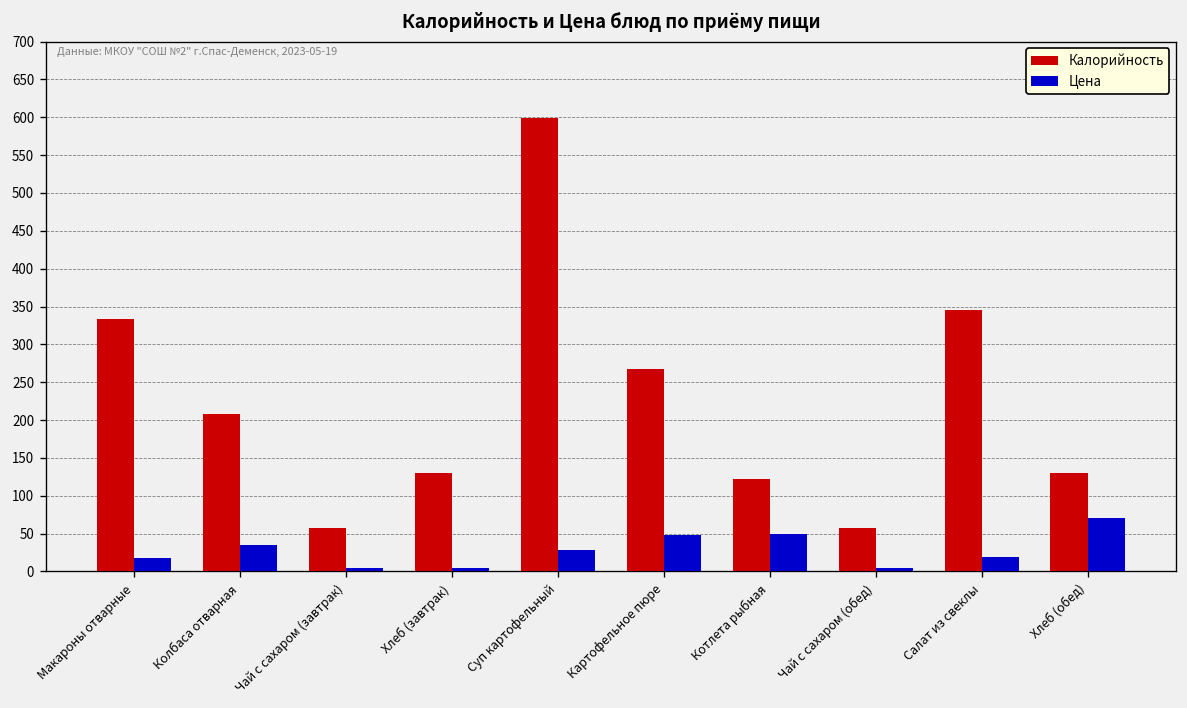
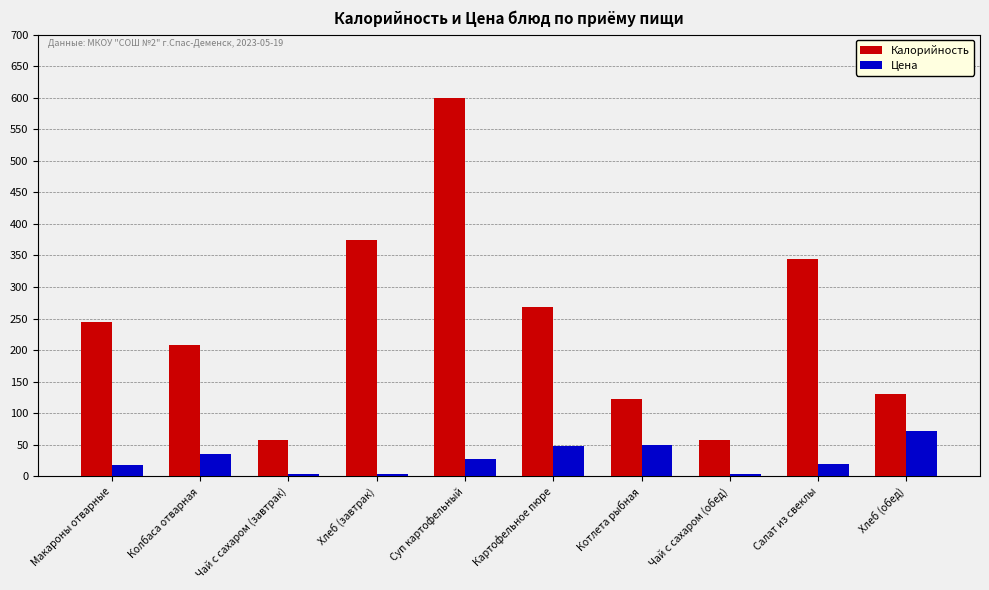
  {
    "Калорийность": {
-     "Макароны отварные": 330,
+     "Макароны отварные": 240,
      "Колбаса отварная": 210,
      "Чай с сахаром (завтрак)": 60,
-     "Хлеб (завтрак)": 130,
+     "Хлеб (завтрак)": 370,
      "Суп картофельный": 600,
      "Картофельное пюре": 270,
      "Котлета рыбная": 120,
      "Чай с сахаром (обед)": 60,
      "Салат из свеклы": 350,
      "Хлеб (обед)": 130
    },
    "Цена": {
      "Макароны отварные": 20,
      "Колбаса отварная": 40,
      "Чай с сахаром (завтрак)": 0,
      "Хлеб (завтрак)": 0,
      "Суп картофельный": 30,
      "Картофельное пюре": 50,
      "Котлета рыбная": 50,
      "Чай с сахаром (обед)": 0,
      "Салат из свеклы": 20,
      "Хлеб (обед)": 70
    }
  }
